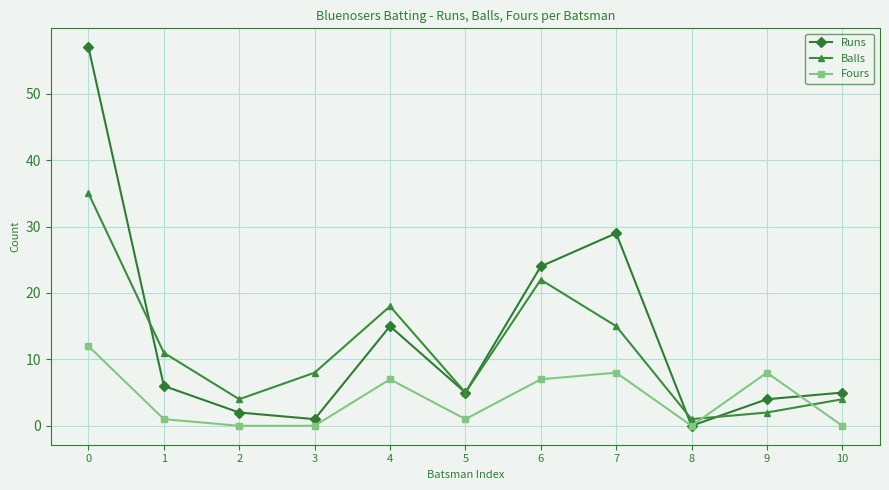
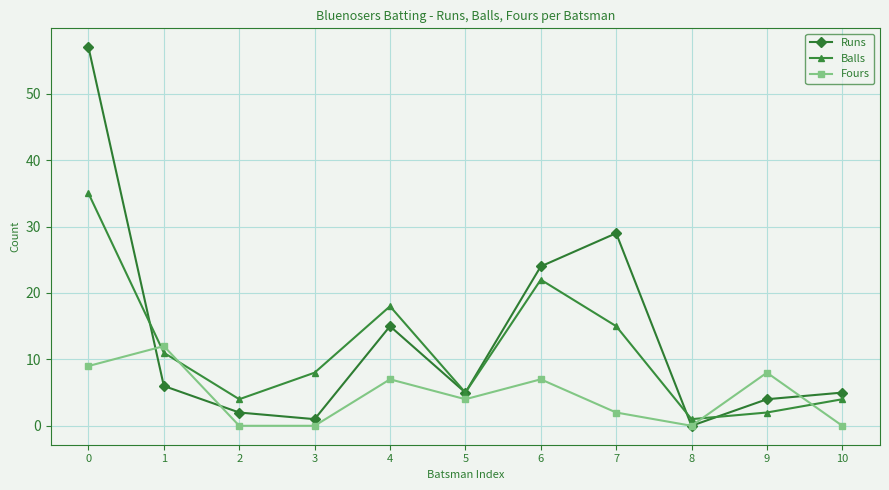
  {
    "Fours": {
-     "0": 12,
-     "1": 1,
+     "0": 9,
+     "1": 12,
      "2": 0,
      "3": 0,
      "4": 7,
-     "5": 1,
+     "5": 4,
      "6": 7,
-     "7": 8,
+     "7": 2,
      "9": 8,
      "10": 0
    }
  }
